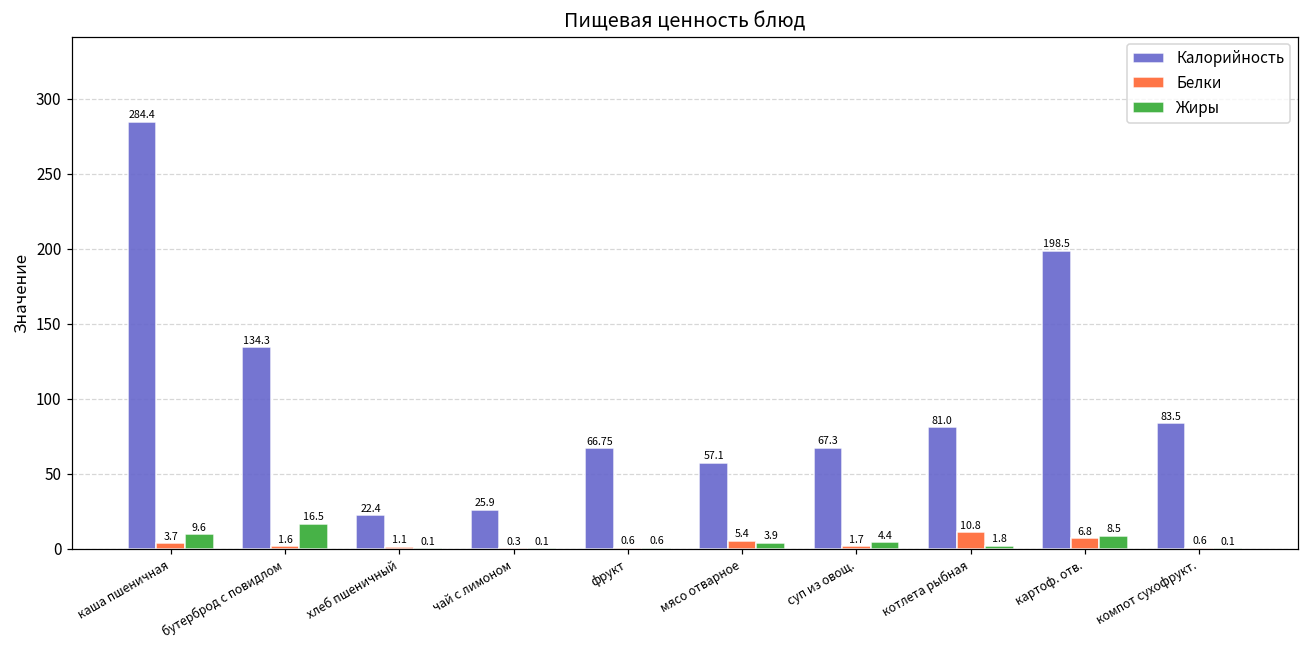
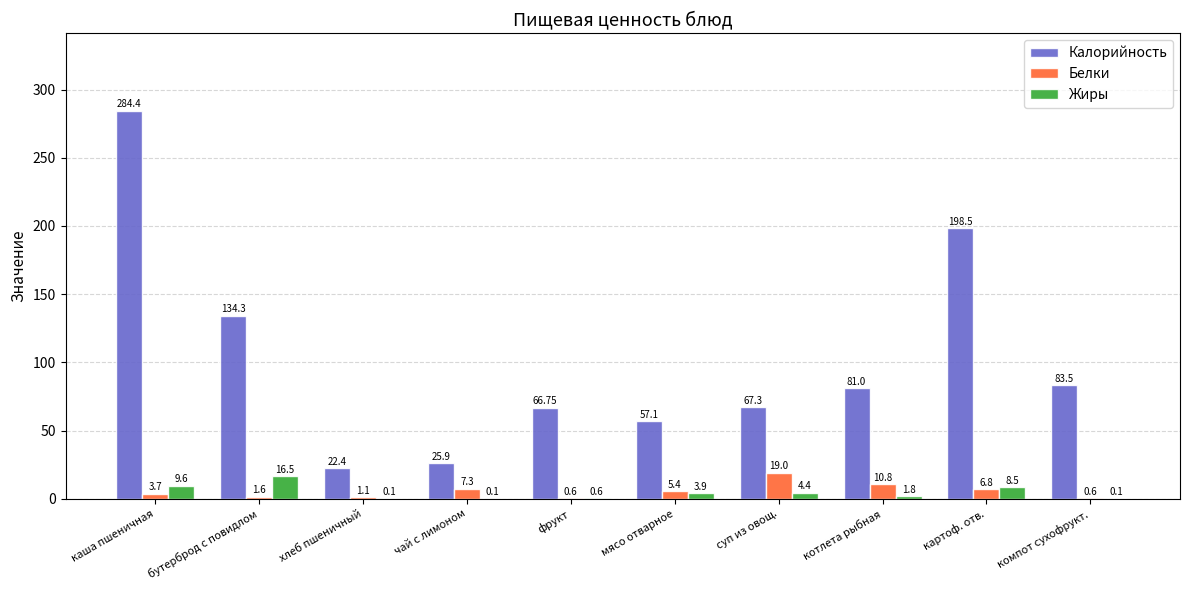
  {
    "Калорийность": {
      "каша пшеничная": 284.4,
      "бутерброд с повидлом": 134.3,
      "хлеб пшеничный": 22.4,
      "чай с лимоном": 25.9,
      "фрукт": 66.75,
      "мясо отварное": 57.1,
      "суп из овощ.": 67.3,
      "котлета рыбная": 81.0,
      "картоф. отв.": 198.5,
      "компот сухофрукт.": 83.5
    },
    "Белки": {
      "каша пшеничная": 3.7,
      "бутерброд с повидлом": 1.6,
      "хлеб пшеничный": 1.1,
-     "чай с лимоном": 0.3,
+     "чай с лимоном": 7.3,
      "фрукт": 0.6,
      "мясо отварное": 5.4,
-     "суп из овощ.": 1.7,
+     "суп из овощ.": 19.0,
      "котлета рыбная": 10.8,
      "картоф. отв.": 6.8,
      "компот сухофрукт.": 0.6
    },
    "Жиры": {
      "каша пшеничная": 9.6,
      "бутерброд с повидлом": 16.5,
      "хлеб пшеничный": 0.1,
      "чай с лимоном": 0.1,
      "фрукт": 0.6,
      "мясо отварное": 3.9,
      "суп из овощ.": 4.4,
      "котлета рыбная": 1.8,
      "картоф. отв.": 8.5,
      "компот сухофрукт.": 0.1
    }
  }
